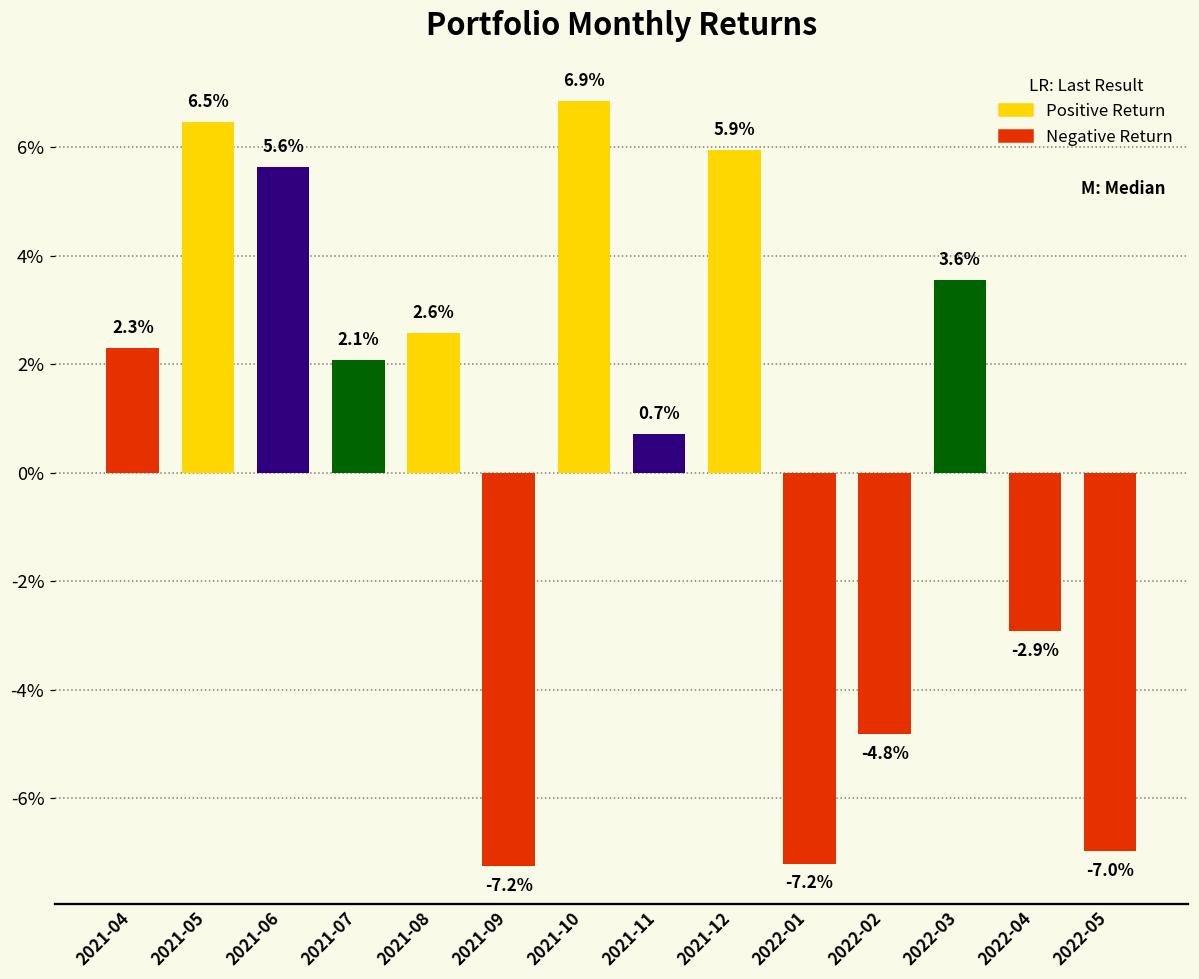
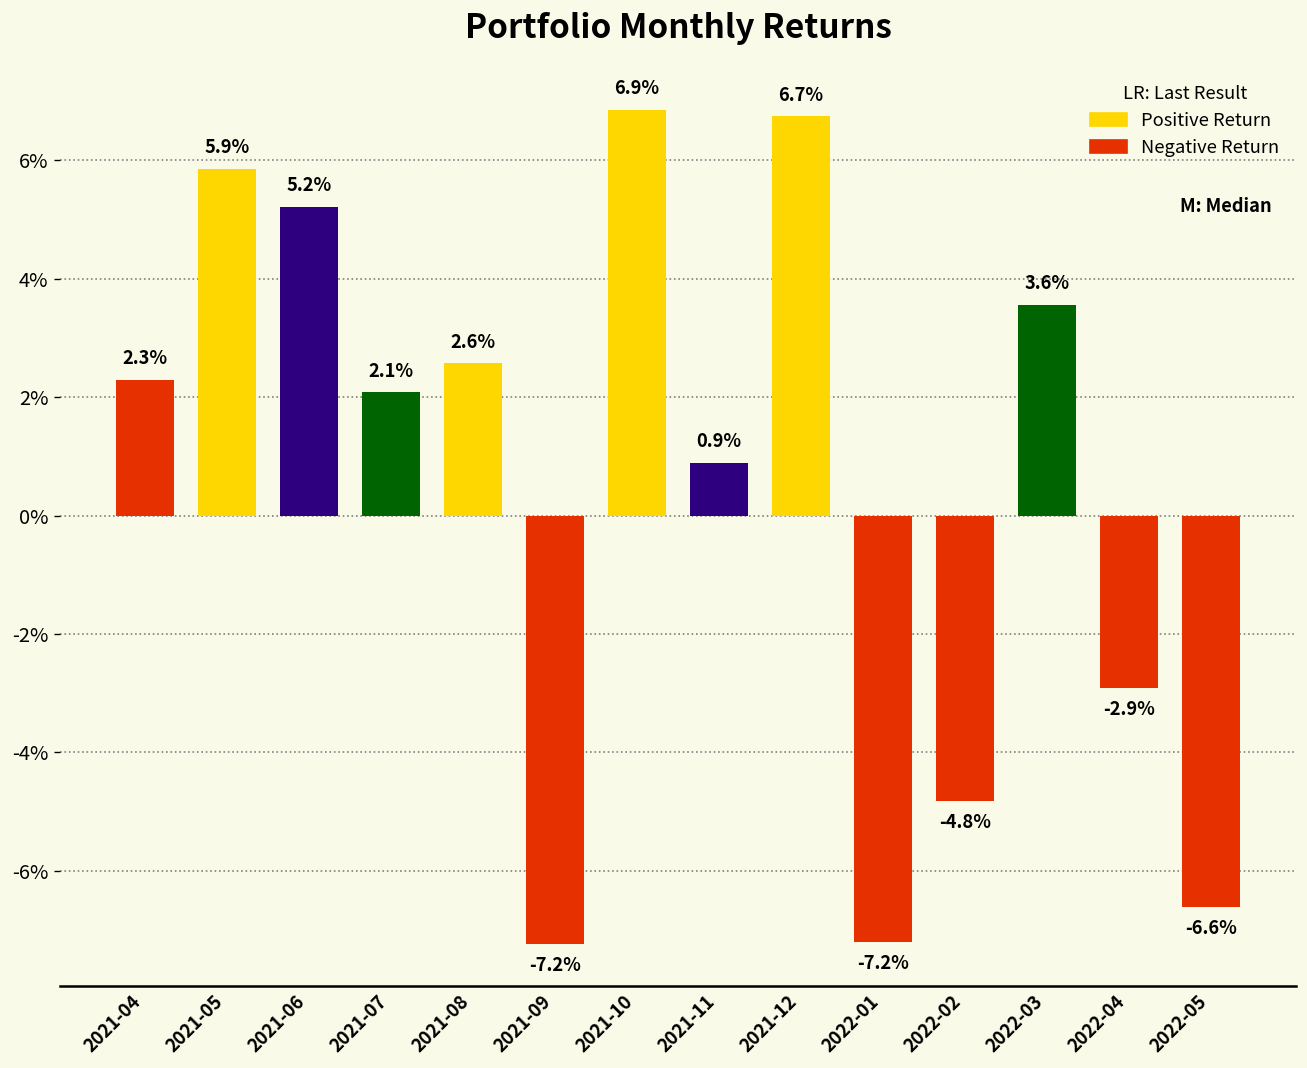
  {
    "2021-04": "2.3%",
-   "2021-05": "6.5%",
-   "2021-06": "5.6%",
+   "2021-05": "5.9%",
+   "2021-06": "5.2%",
    "2021-07": "2.1%",
    "2021-08": "2.6%",
    "2021-09": "-7.2%",
    "2021-10": "6.9%",
-   "2021-11": "0.7%",
-   "2021-12": "5.9%",
+   "2021-11": "0.9%",
+   "2021-12": "6.7%",
    "2022-01": "-7.2%",
    "2022-02": "-4.8%",
    "2022-03": "3.6%",
    "2022-04": "-2.9%",
-   "2022-05": "-7.0%"
+   "2022-05": "-6.6%"
  }
